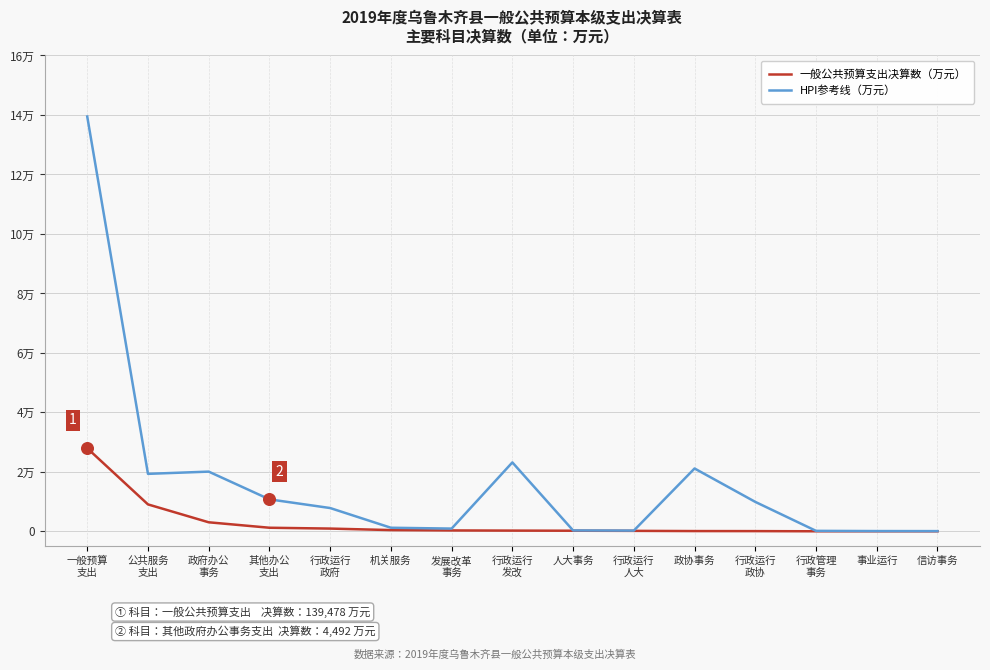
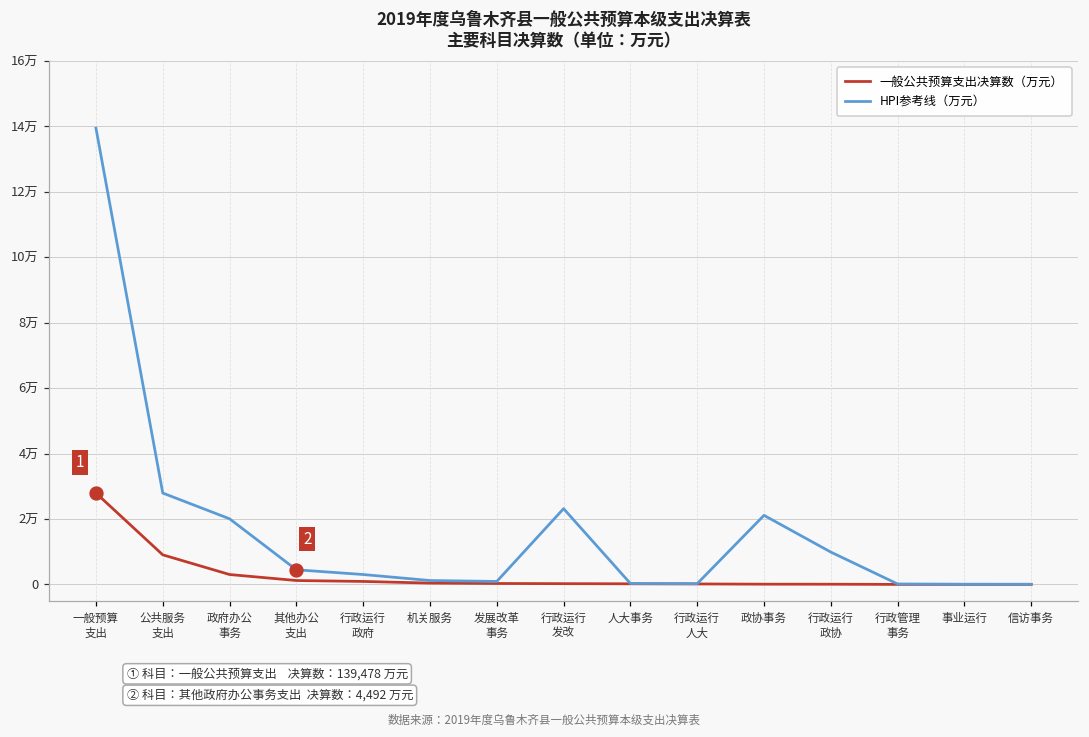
  {
    "HPI参考线（万元）": {
      "一般预算 支出": "13.9万",
-     "公共服务 支出": "1.9万",
+     "公共服务 支出": "2.8万",
      "政府办公 事务": "2.0万",
-     "其他办公 支出": "1.1万",
-     "行政运行 政府": "0.8万",
+     "其他办公 支出": "0.4万",
+     "行政运行 政府": "0.3万",
      "行政运行 发改": "2.3万",
      "政协事务": "2.1万",
      "行政运行 政协": "1.0万"
    }
  }
